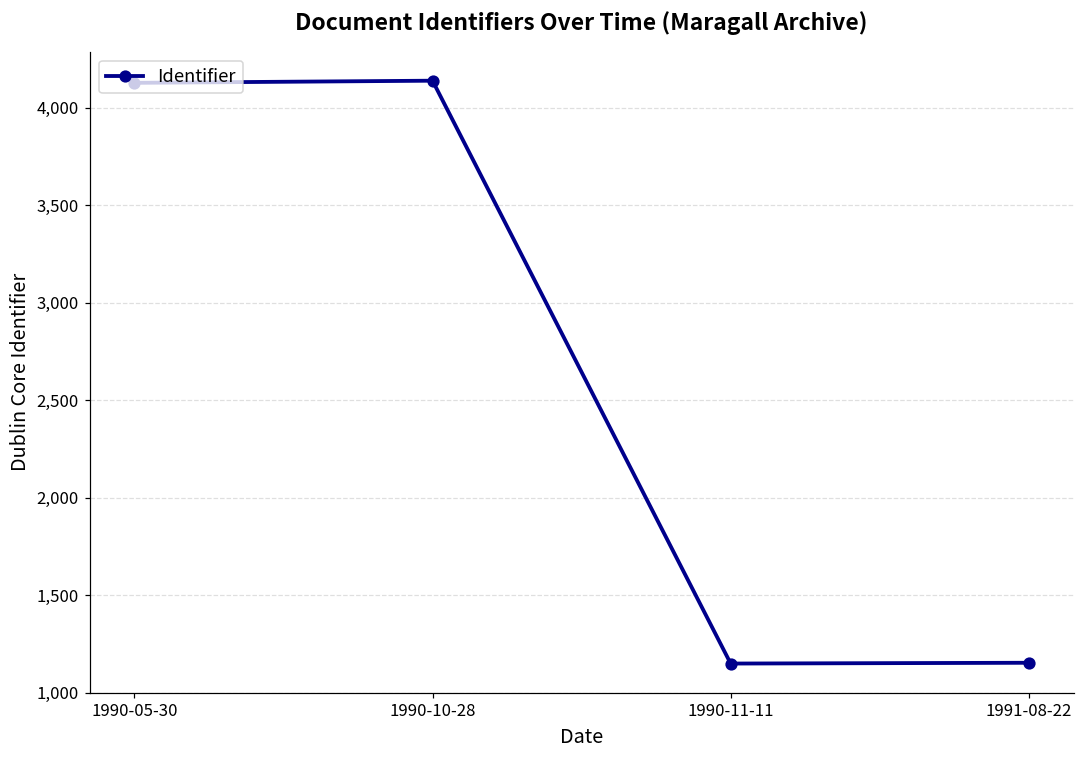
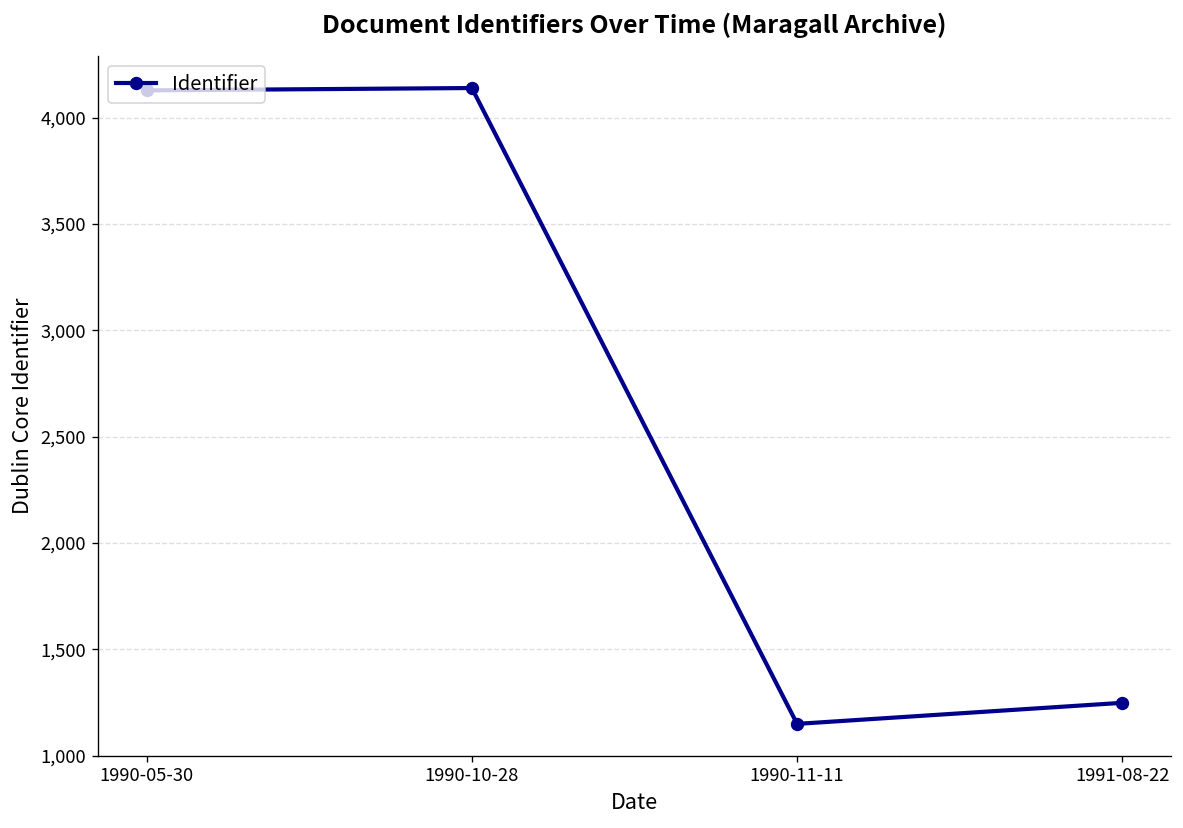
  {
    "1990-10-28": "4,140",
    "1990-11-11": "1,150",
-   "1991-08-22": "1,150"
+   "1991-08-22": "1,250"
  }
